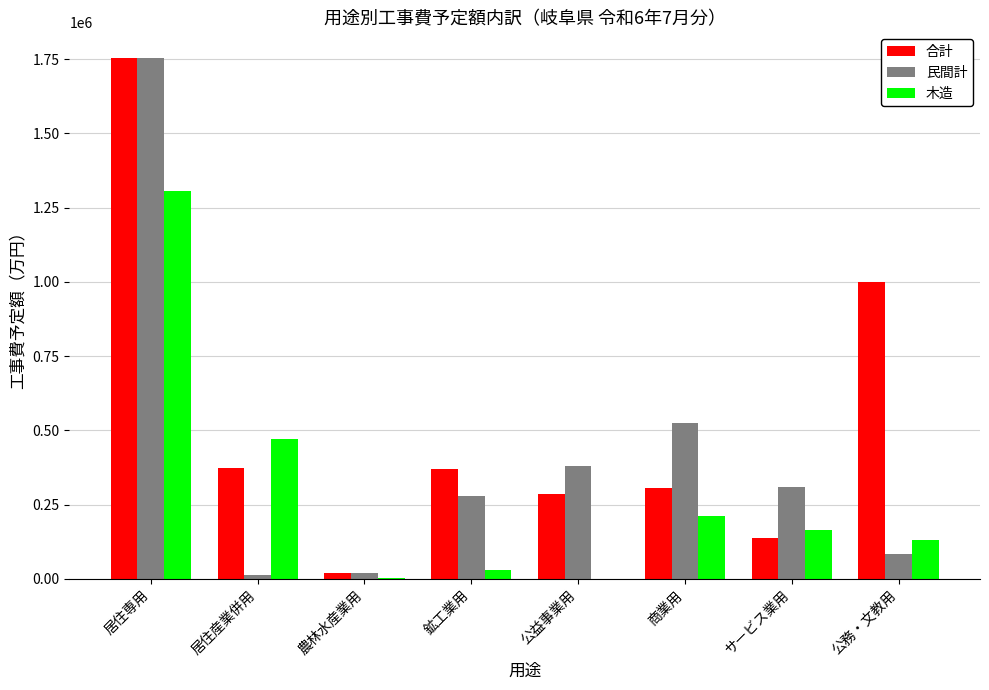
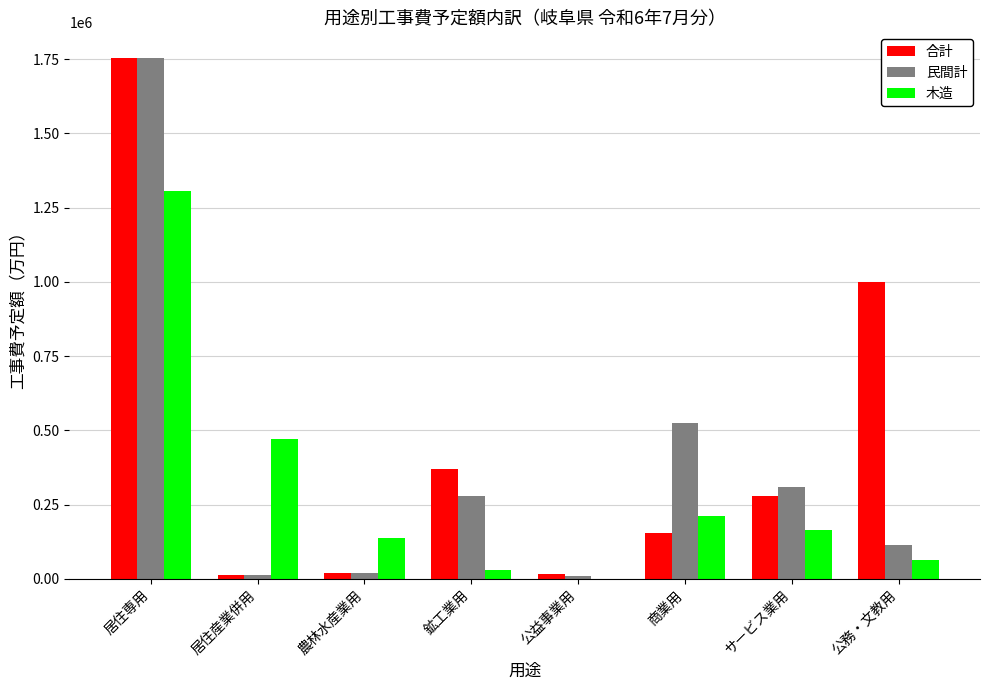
  {
    "合計": {
      "居住専用": 1750000,
-     "居住産業併用": 370000,
+     "居住産業併用": 10000,
      "農林水産業用": 20000,
      "鉱工業用": 370000,
-     "公益事業用": 290000,
-     "商業用": 310000,
-     "サービス業用": 140000,
+     "公益事業用": 20000,
+     "商業用": 160000,
+     "サービス業用": 280000,
      "公務・文教用": 1000000
    },
    "民間計": {
      "居住専用": 1750000,
      "居住産業併用": 10000,
      "農林水産業用": 20000,
      "鉱工業用": 280000,
-     "公益事業用": 380000,
+     "公益事業用": 10000,
      "商業用": 520000,
      "サービス業用": 310000,
-     "公務・文教用": 80000
+     "公務・文教用": 120000
    },
    "木造": {
      "居住専用": 1300000,
      "居住産業併用": 470000,
-     "農林水産業用": 0,
+     "農林水産業用": 140000,
      "鉱工業用": 30000,
      "公益事業用": 0,
      "商業用": 210000,
      "サービス業用": 160000,
-     "公務・文教用": 130000
+     "公務・文教用": 60000
    }
  }
